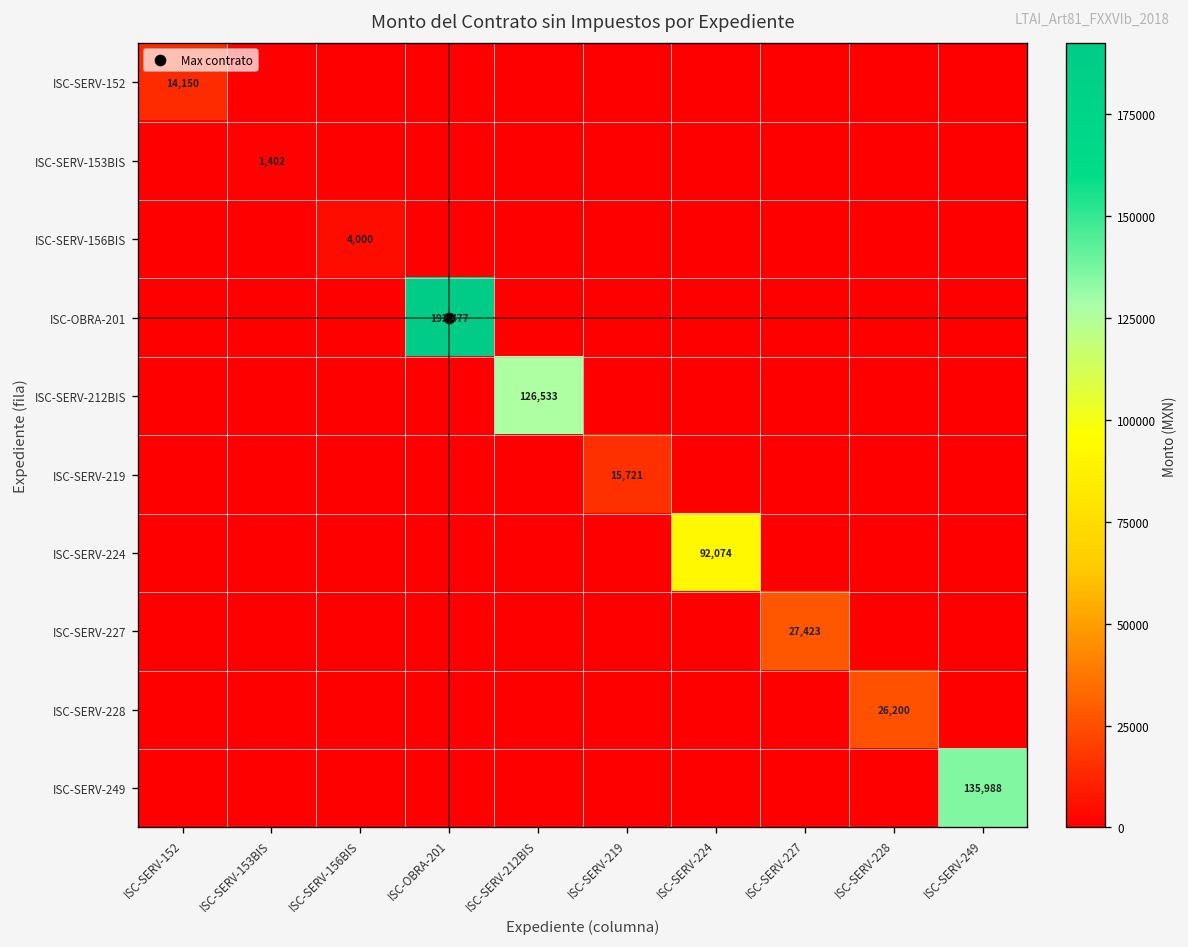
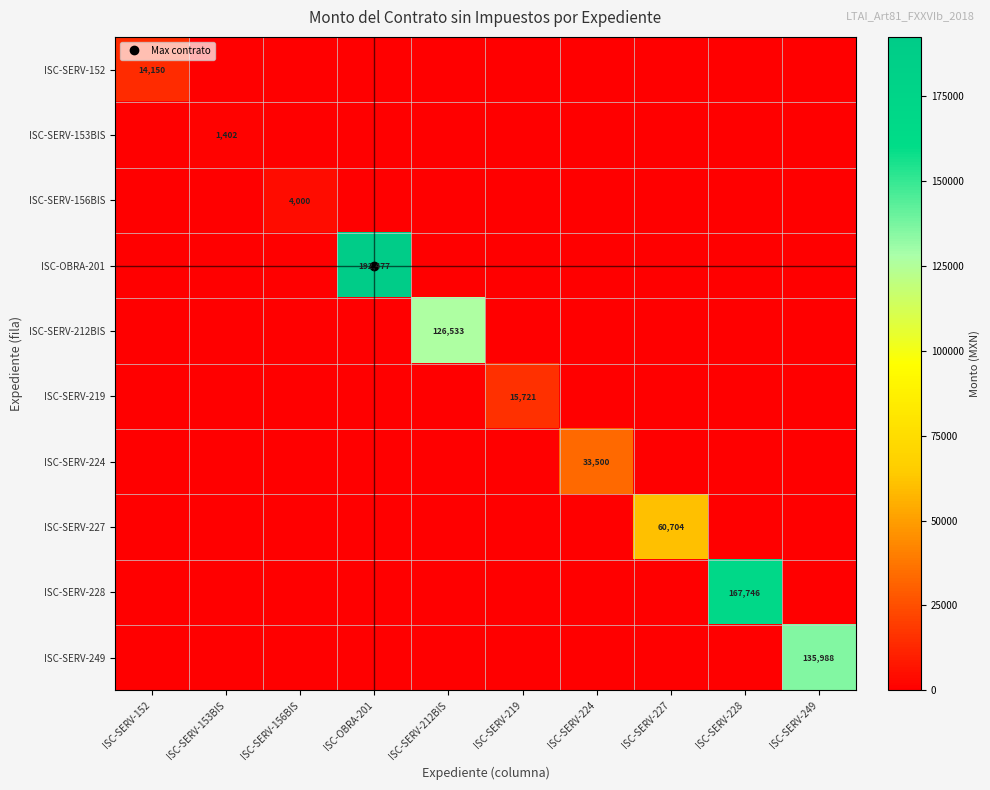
  {
    "ISC-SERV-152": {
      "ISC-SERV-152": "14,150"
    },
    "ISC-SERV-153BIS": {
      "ISC-SERV-153BIS": "1,402"
    },
    "ISC-SERV-156BIS": {
      "ISC-SERV-156BIS": "4,000"
    },
    "ISC-SERV-212BIS": {
      "ISC-SERV-212BIS": "126,533"
    },
    "ISC-SERV-219": {
      "ISC-SERV-219": "15,721"
    },
    "ISC-SERV-224": {
-     "ISC-SERV-224": "92,074"
+     "ISC-SERV-224": "33,500"
    },
    "ISC-SERV-227": {
-     "ISC-SERV-227": "27,423"
+     "ISC-SERV-227": "60,704"
    },
    "ISC-SERV-228": {
-     "ISC-SERV-228": "26,200"
+     "ISC-SERV-228": "167,746"
    },
    "ISC-SERV-249": {
      "ISC-SERV-249": "135,988"
    }
  }
